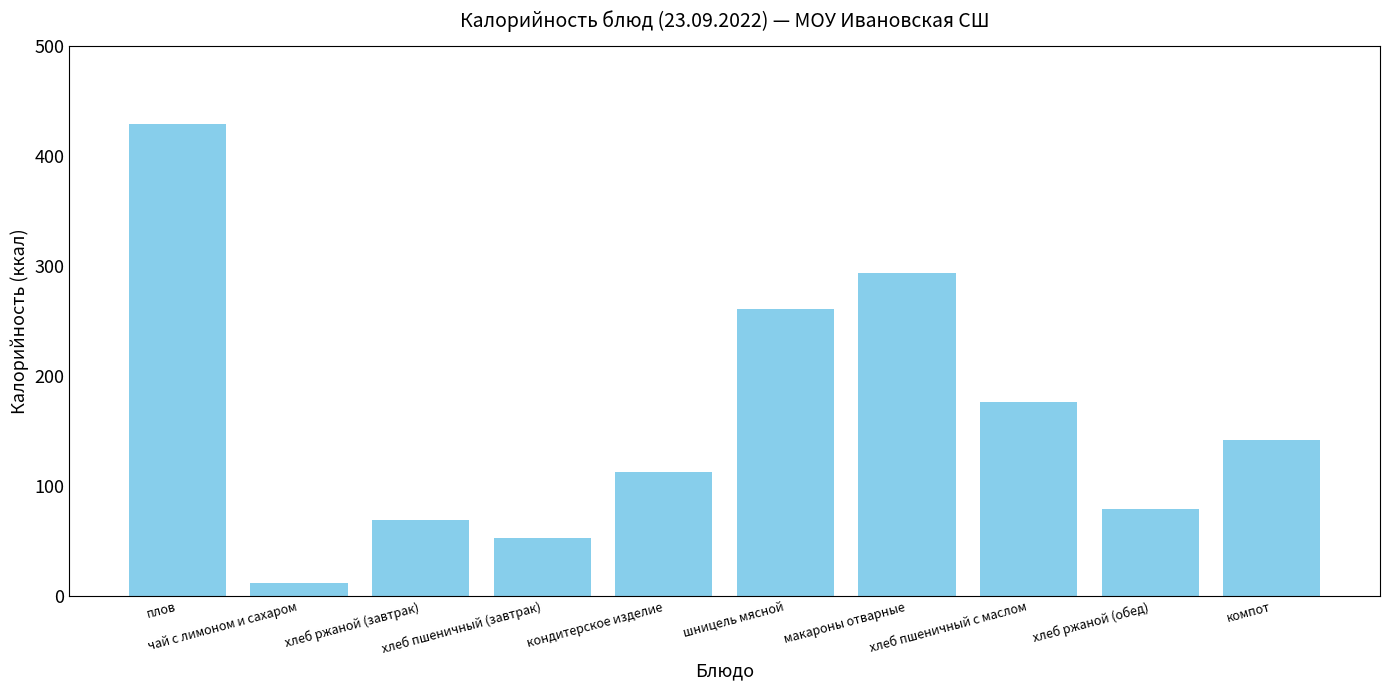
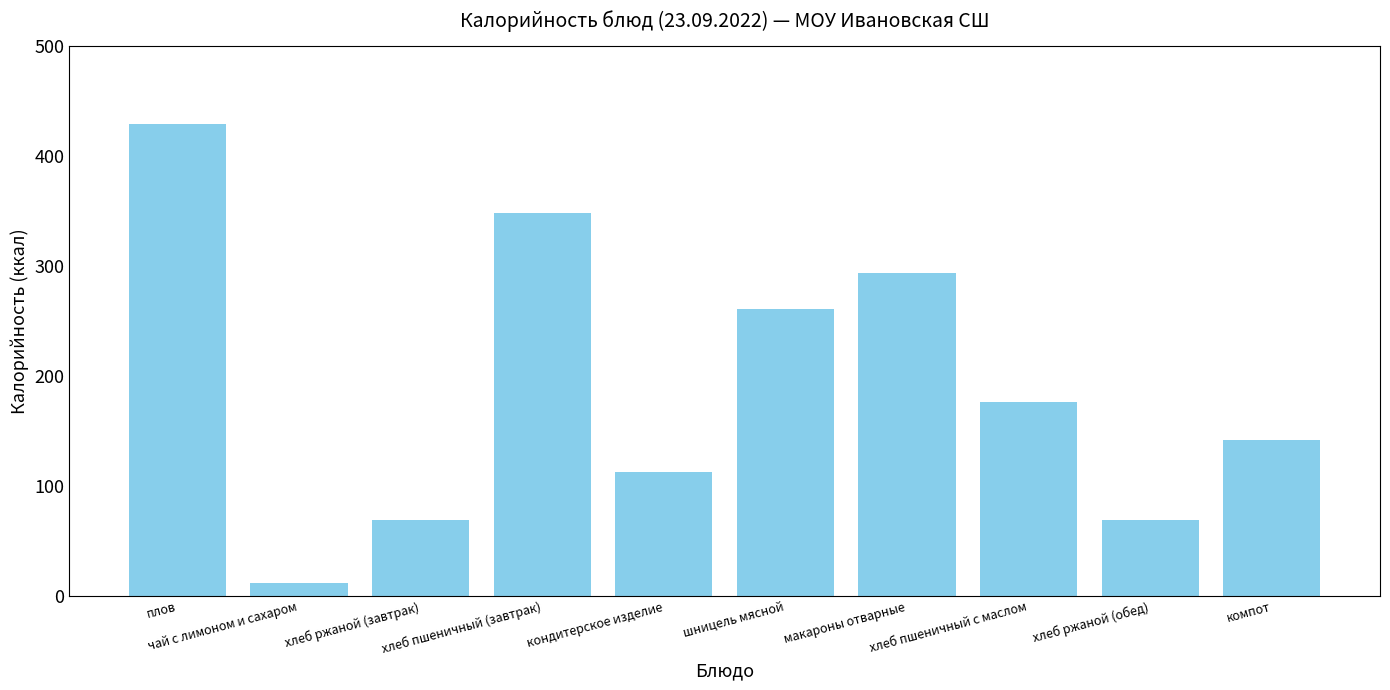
  {
    "плов": 429,
    "чай с лимоном и сахаром": 12,
    "хлеб ржаной (завтрак)": 69,
-   "хлеб пшеничный (завтрак)": 52,
+   "хлеб пшеничный (завтрак)": 348,
    "кондитерское изделие": 113,
    "шницель мясной": 261,
    "макароны отварные": 293,
    "хлеб пшеничный с маслом": 177,
-   "хлеб ржаной (обед)": 79,
+   "хлеб ржаной (обед)": 69,
    "компот": 142
  }
